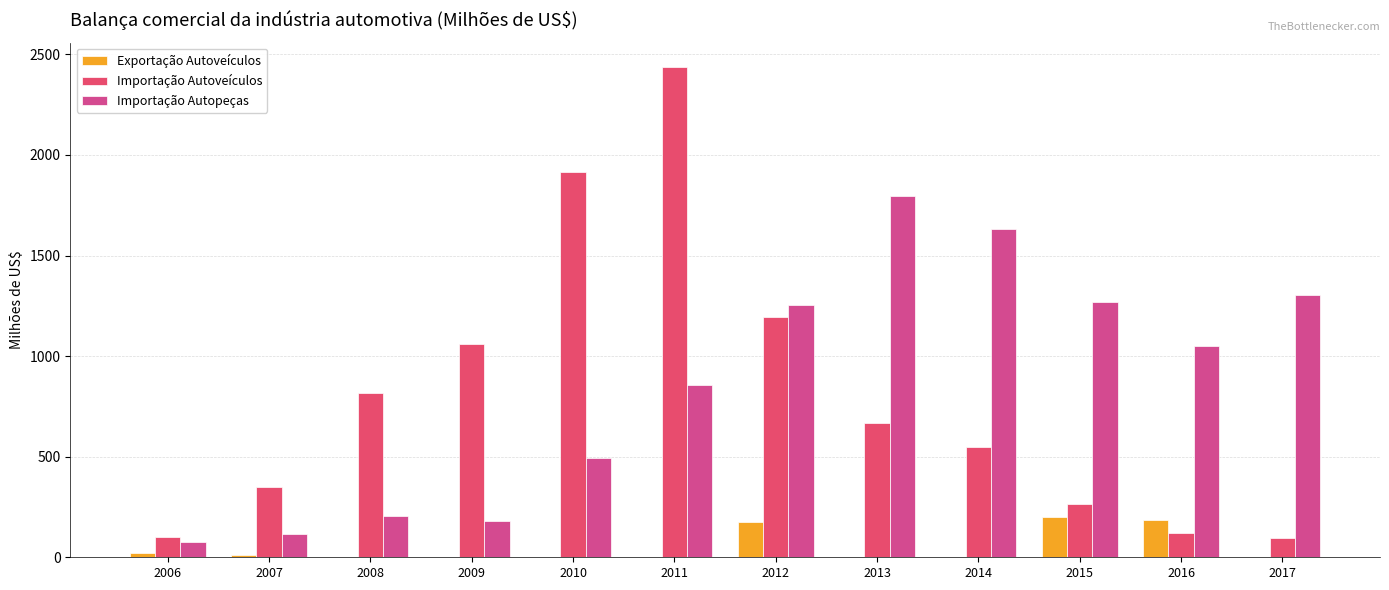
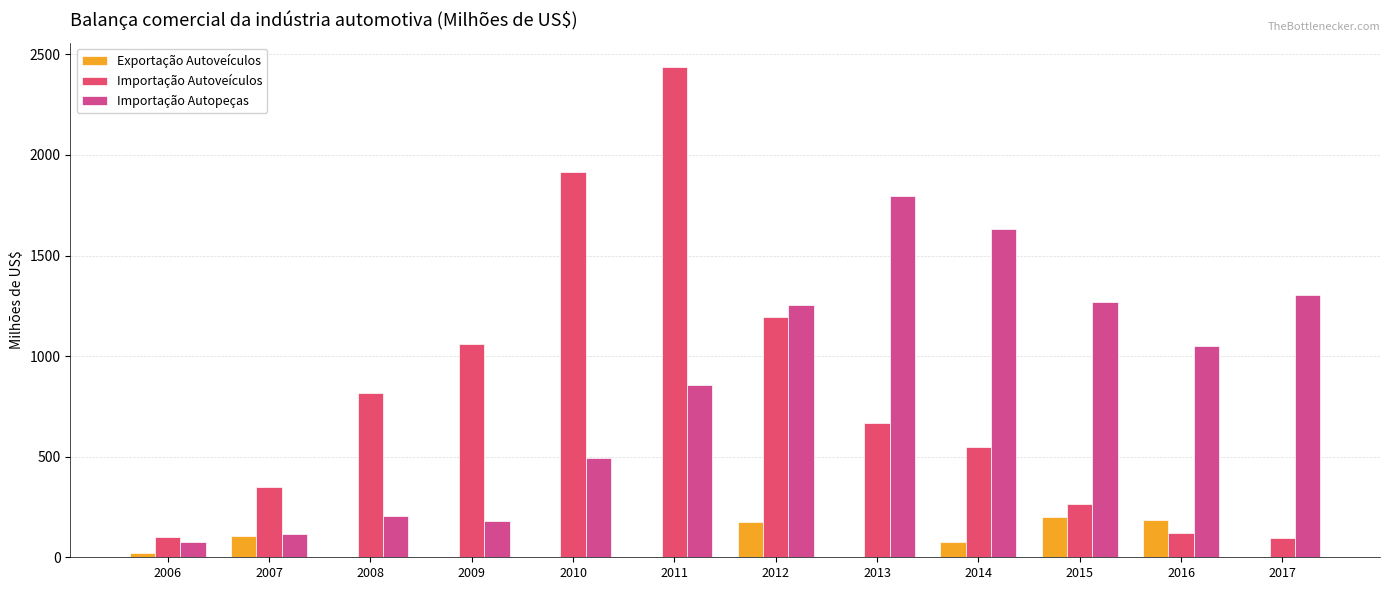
  {
    "Exportação Autoveículos": {
      "2006": 20,
-     "2007": 10,
+     "2007": 110,
      "2008": 0,
      "2010": 0,
      "2012": 180,
-     "2014": 0,
+     "2014": 80,
      "2015": 200,
      "2016": 190
    }
  }
